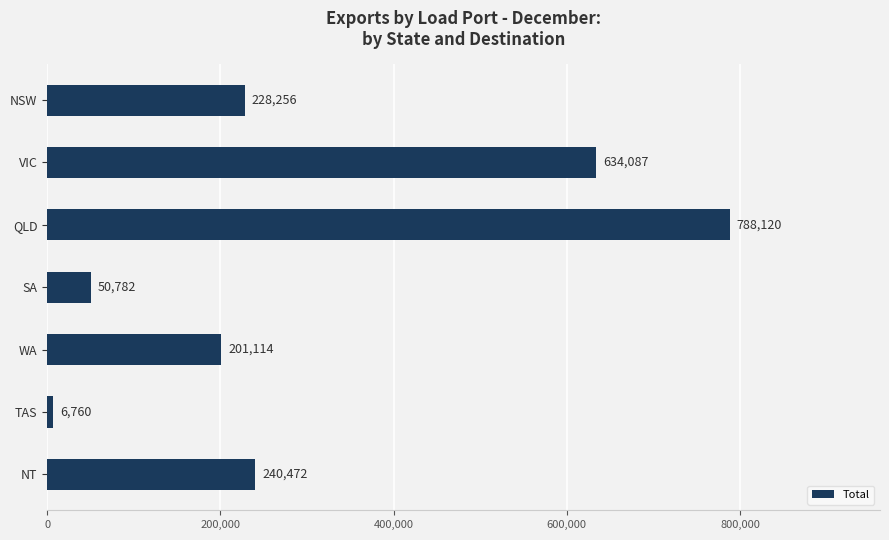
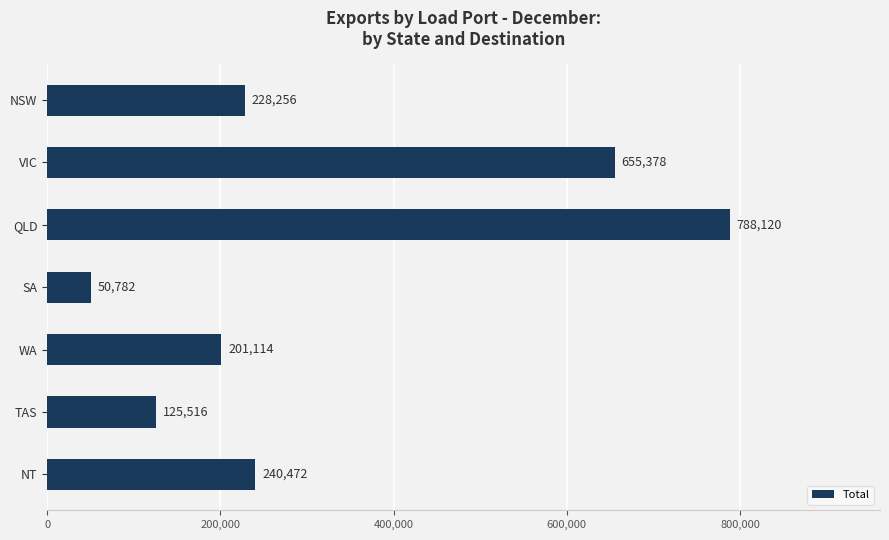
  {
    "NSW": "228,256",
-   "VIC": "634,087",
+   "VIC": "655,378",
    "QLD": "788,120",
    "SA": "50,782",
    "WA": "201,114",
-   "TAS": "6,760",
+   "TAS": "125,516",
    "NT": "240,472"
  }
